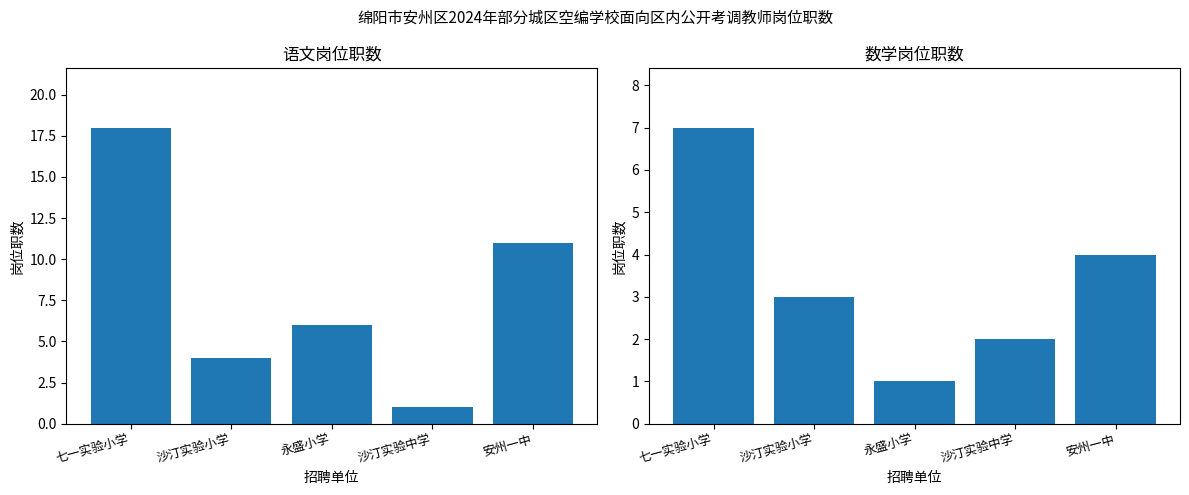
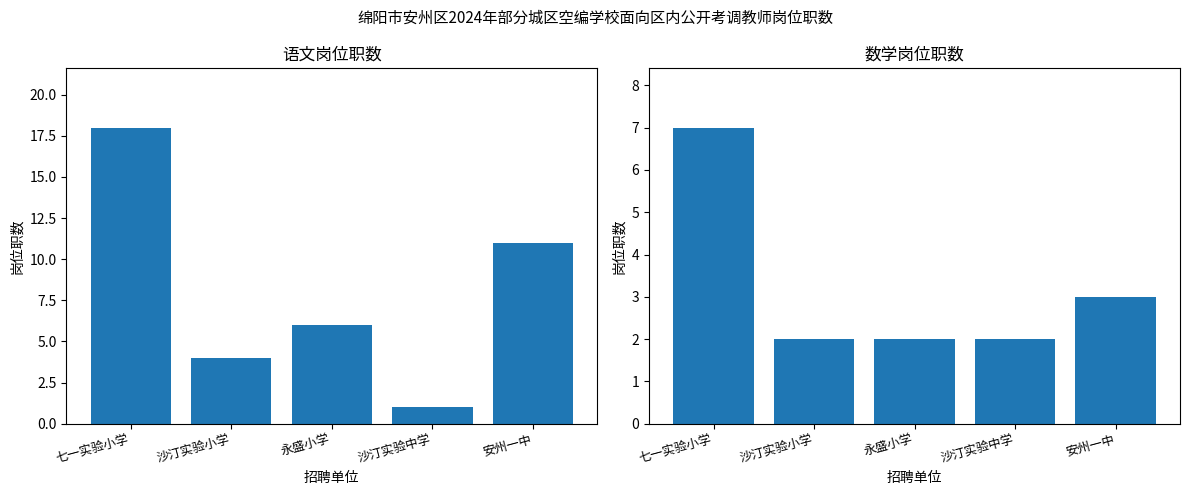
  {
    "语文岗位职数": {
      "七一实验小学": 18.0,
      "沙汀实验小学": 4.0,
      "永盛小学": 6.0,
      "沙汀实验中学": 1.0,
      "安州一中": 11.0
    },
    "数学岗位职数": {
      "七一实验小学": 7,
-     "沙汀实验小学": 3,
-     "永盛小学": 1,
+     "沙汀实验小学": 2,
+     "永盛小学": 2,
      "沙汀实验中学": 2,
-     "安州一中": 4
+     "安州一中": 3
    }
  }
